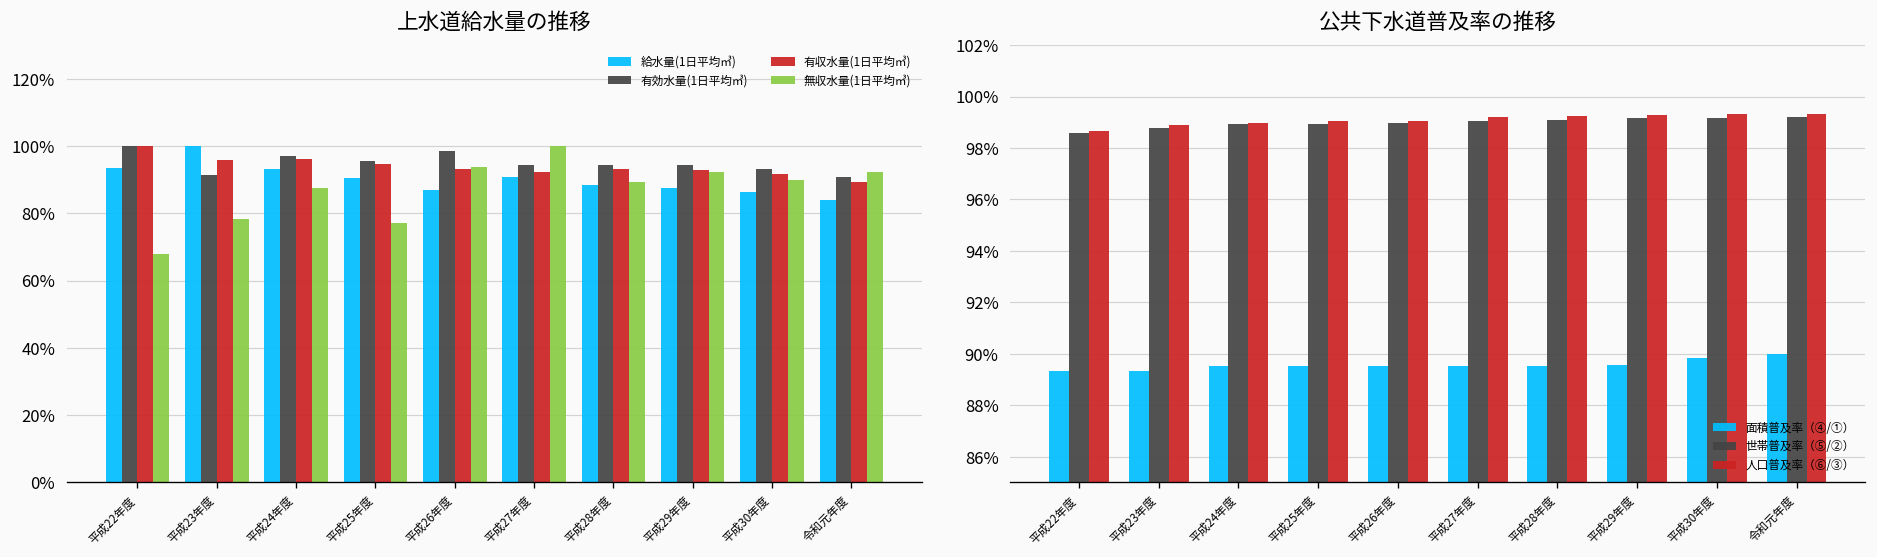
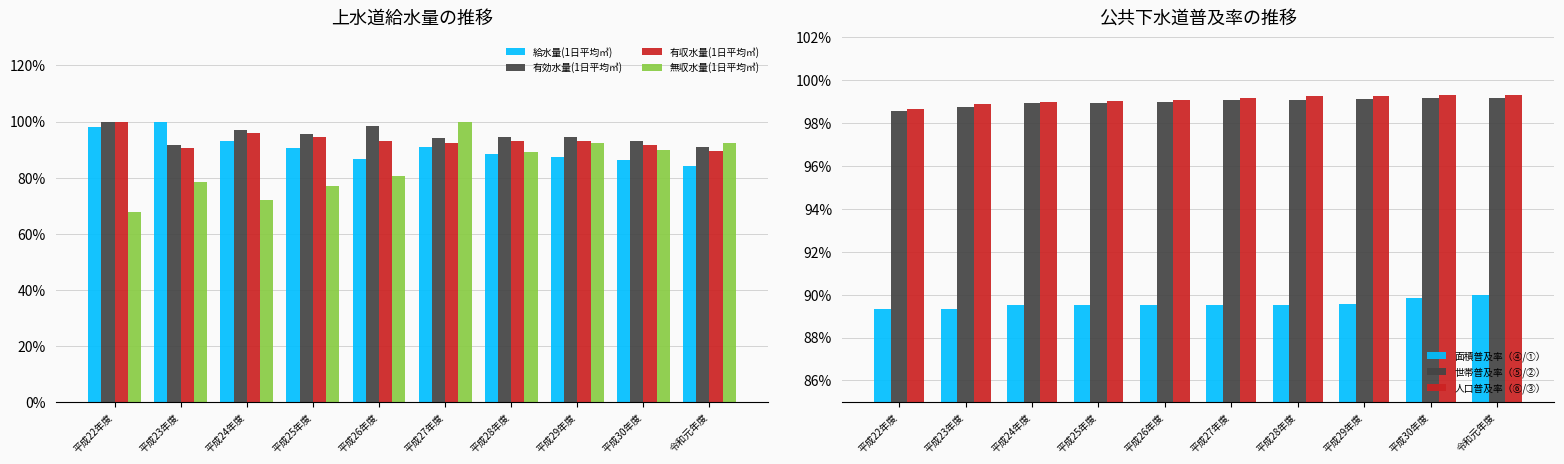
  {
    "上水道給水量の推移": {
      "給水量(1日平均㎥)": {
-       "平成22年度": "94%",
+       "平成22年度": "98%",
        "平成23年度": "100%",
        "平成24年度": "93%",
        "平成25年度": "91%",
        "平成26年度": "87%",
        "平成27年度": "91%",
        "平成28年度": "89%",
        "平成29年度": "88%",
        "平成30年度": "86%",
        "令和元年度": "84%"
      },
      "有効水量(1日平均㎥)": {
        "平成22年度": "100%",
        "平成23年度": "92%",
        "平成24年度": "97%",
        "平成25年度": "96%",
        "平成26年度": "98%",
        "平成27年度": "94%",
        "平成28年度": "94%",
        "平成29年度": "94%",
        "平成30年度": "93%",
        "令和元年度": "91%"
      },
      "有収水量(1日平均㎥)": {
        "平成22年度": "100%",
-       "平成23年度": "96%",
+       "平成23年度": "90%",
        "平成24年度": "96%",
        "平成25年度": "95%",
        "平成26年度": "93%",
        "平成27年度": "92%",
        "平成28年度": "93%",
        "平成29年度": "93%",
        "平成30年度": "92%",
        "令和元年度": "89%"
      },
      "無収水量(1日平均㎥)": {
        "平成22年度": "68%",
        "平成23年度": "78%",
-       "平成24年度": "88%",
+       "平成24年度": "72%",
        "平成25年度": "77%",
-       "平成26年度": "94%",
+       "平成26年度": "81%",
        "平成27年度": "100%",
        "平成28年度": "89%",
        "平成29年度": "92%",
        "平成30年度": "90%",
        "令和元年度": "92%"
      }
    },
    "公共下水道普及率の推移": {
      "面積普及率（④/①）": {
        "平成22年度": "89.3%",
        "平成23年度": "89.3%",
        "平成24年度": "89.5%",
        "平成25年度": "89.5%",
        "平成26年度": "89.5%",
        "平成27年度": "89.5%",
        "平成28年度": "89.5%",
        "平成29年度": "89.6%",
        "平成30年度": "89.8%",
        "令和元年度": "90.0%"
      },
      "世帯普及率（⑤/②）": {
        "平成22年度": "98.6%",
        "平成23年度": "98.8%",
        "平成24年度": "98.9%",
        "平成25年度": "99.0%",
        "平成26年度": "99.0%",
        "平成27年度": "99.1%",
        "平成28年度": "99.1%",
        "平成29年度": "99.2%",
        "平成30年度": "99.2%",
        "令和元年度": "99.2%"
      },
      "人口普及率（⑥/③）": {
        "平成22年度": "98.7%",
        "平成23年度": "98.9%",
        "平成24年度": "99.0%",
        "平成25年度": "99.1%",
        "平成26年度": "99.1%",
        "平成27年度": "99.2%",
        "平成28年度": "99.3%",
        "平成29年度": "99.3%",
        "平成30年度": "99.3%",
        "令和元年度": "99.3%"
      }
    }
  }
